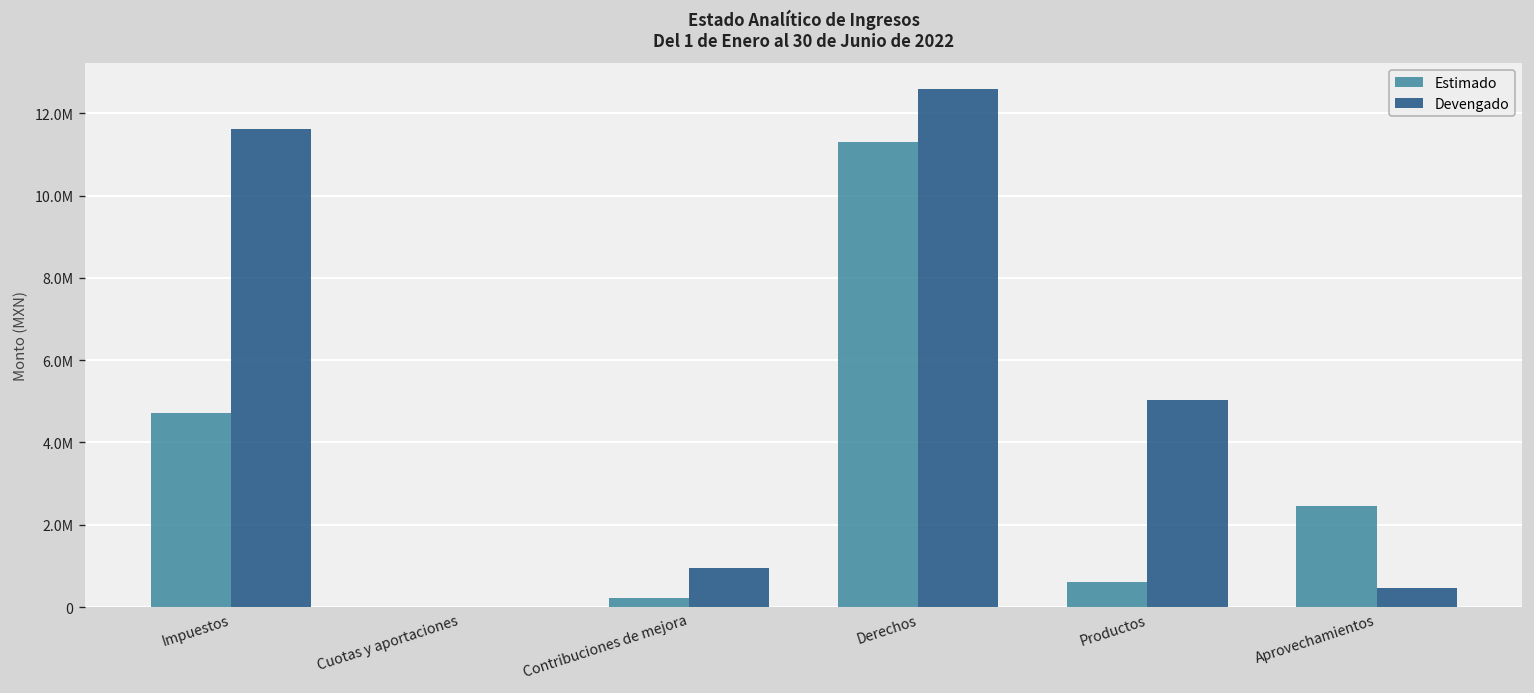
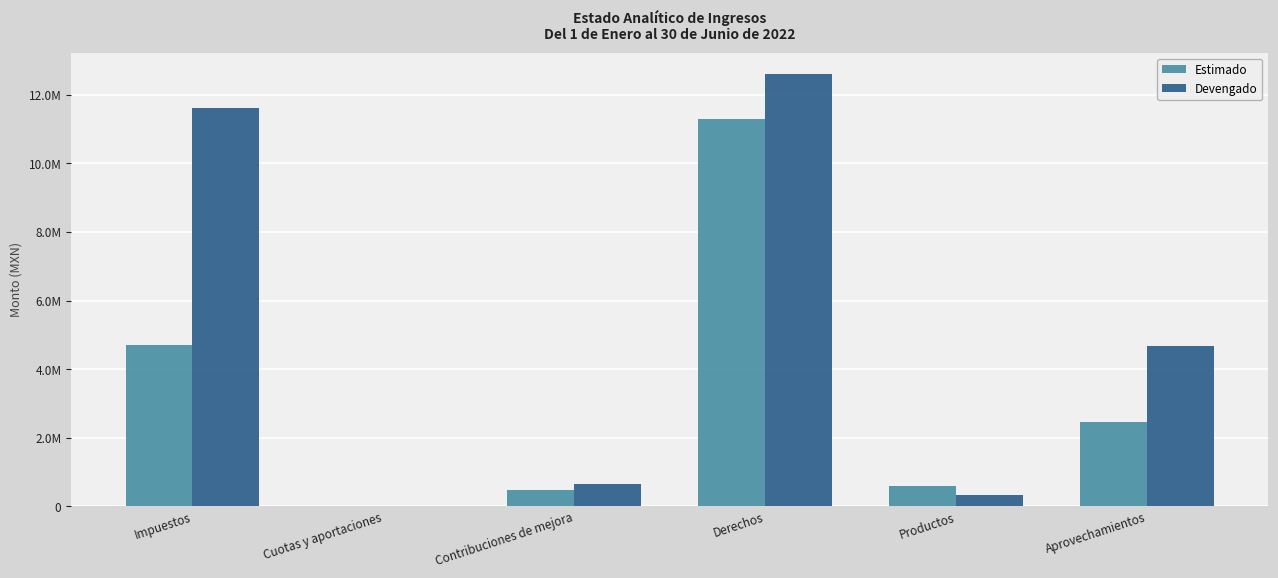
  {
    "Estimado": {
      "Impuestos": 4700000,
      "Cuotas y aportaciones": 0,
-     "Contribuciones de mejora": 200000,
+     "Contribuciones de mejora": 500000,
      "Derechos": 11300000,
      "Productos": 600000,
      "Aprovechamientos": 2400000
    },
    "Devengado": {
      "Impuestos": 11600000,
      "Cuotas y aportaciones": 0,
-     "Contribuciones de mejora": 900000,
+     "Contribuciones de mejora": 700000,
      "Derechos": 12600000,
-     "Productos": 5000000,
-     "Aprovechamientos": 500000
+     "Productos": 300000,
+     "Aprovechamientos": 4700000
    }
  }
